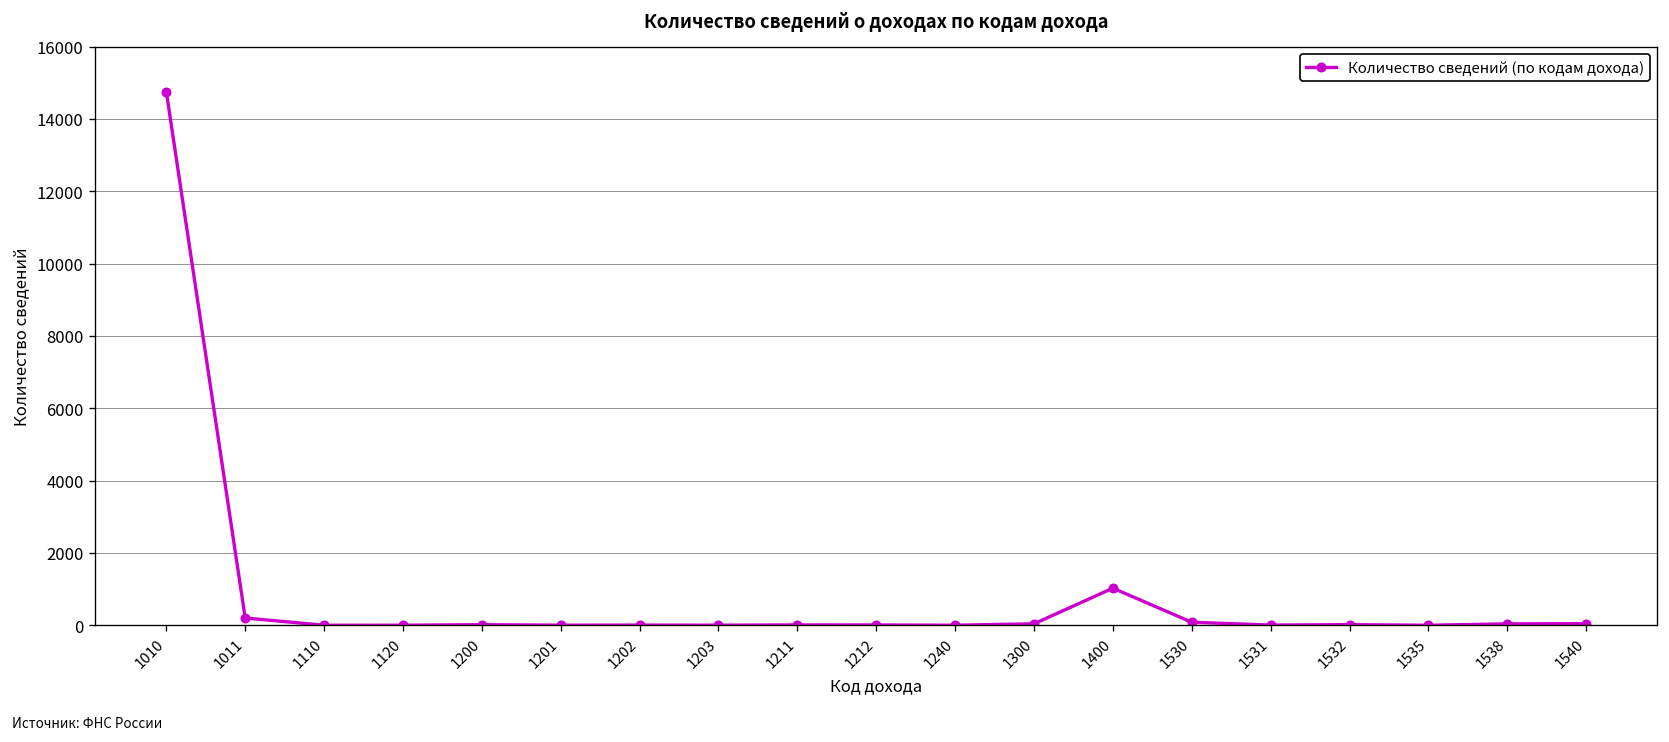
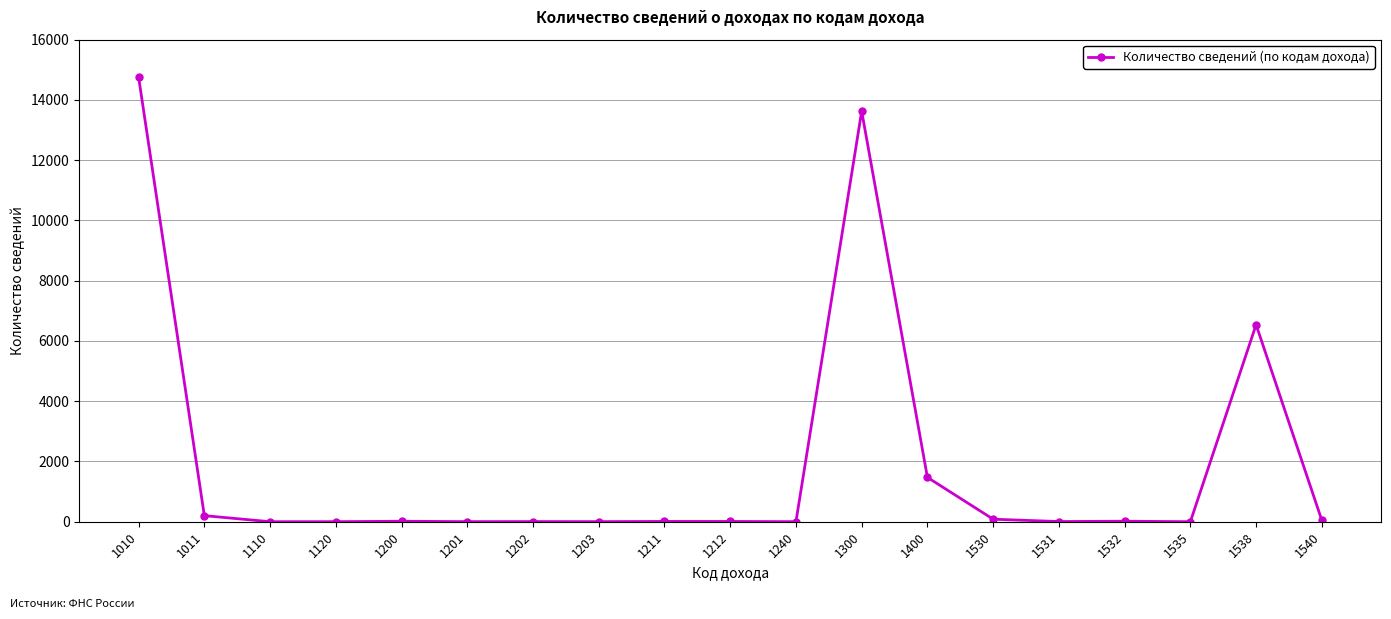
  {
    "1010": 14800,
    "1011": 200,
    "1110": 0,
    "1120": 0,
    "1200": 0,
    "1201": 0,
    "1202": 0,
    "1203": 0,
    "1211": 0,
    "1212": 0,
    "1240": 0,
-   "1300": 0,
-   "1400": 1000,
+   "1300": 13600,
+   "1400": 1500,
    "1530": 100,
    "1531": 0,
    "1532": 0,
    "1535": 0,
-   "1538": 0,
+   "1538": 6500,
    "1540": 0
  }
